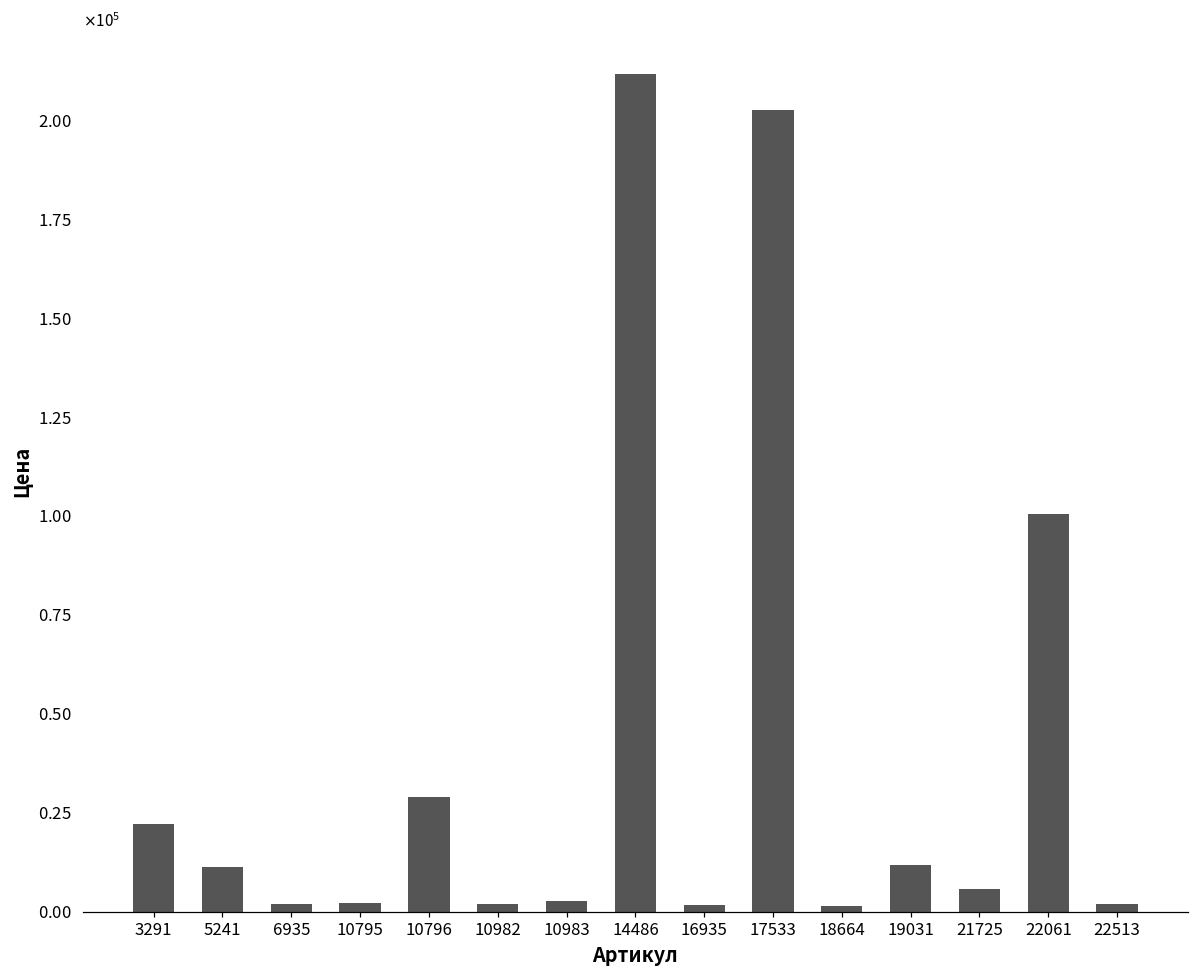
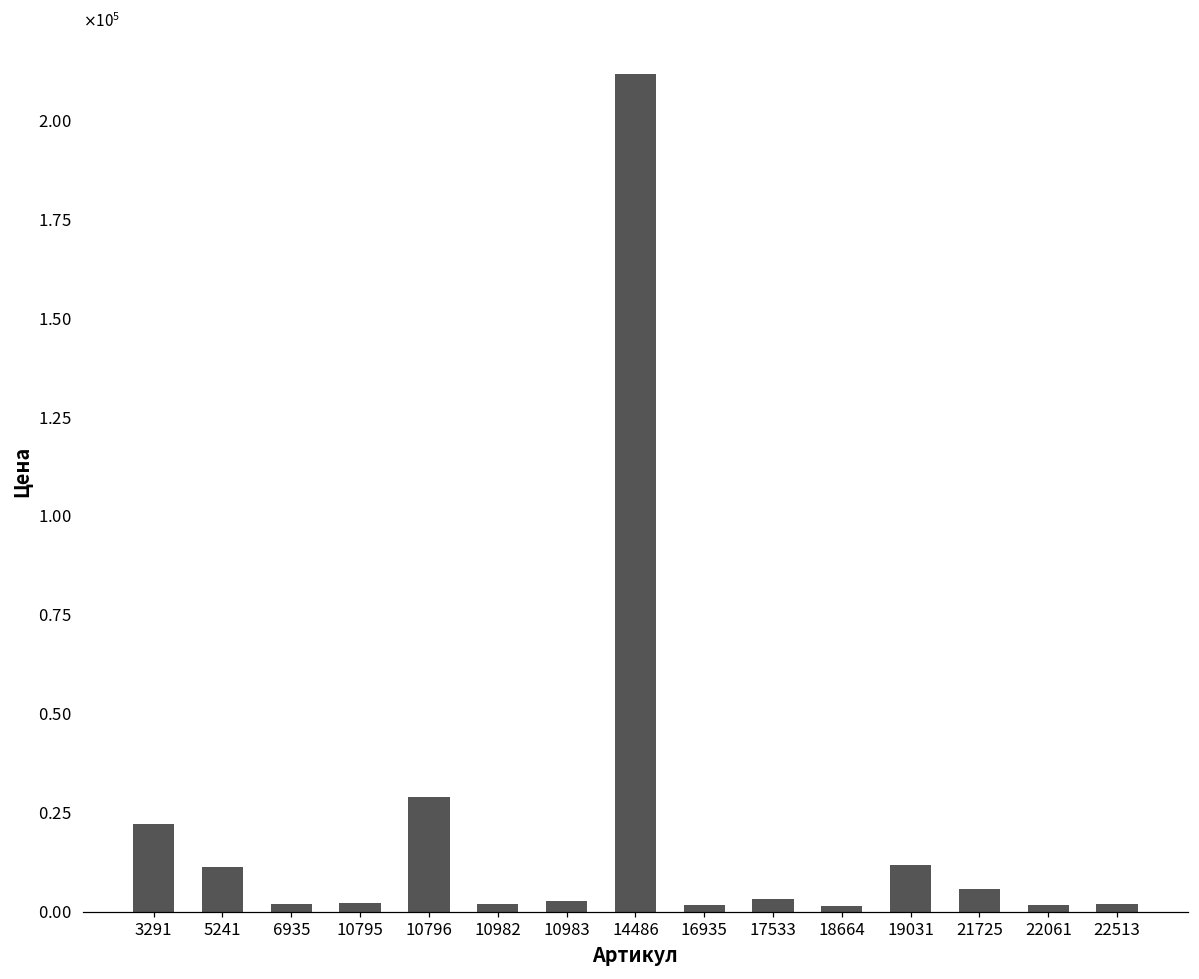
  {
    "3291": 22000,
    "5241": 11000,
    "6935": 2000,
    "10795": 2000,
    "10796": 29000,
    "10982": 2000,
    "10983": 3000,
    "14486": 212000,
    "16935": 2000,
-   "17533": 203000,
+   "17533": 3000,
    "18664": 1000,
    "19031": 12000,
    "21725": 6000,
-   "22061": 101000,
+   "22061": 2000,
    "22513": 2000
  }
